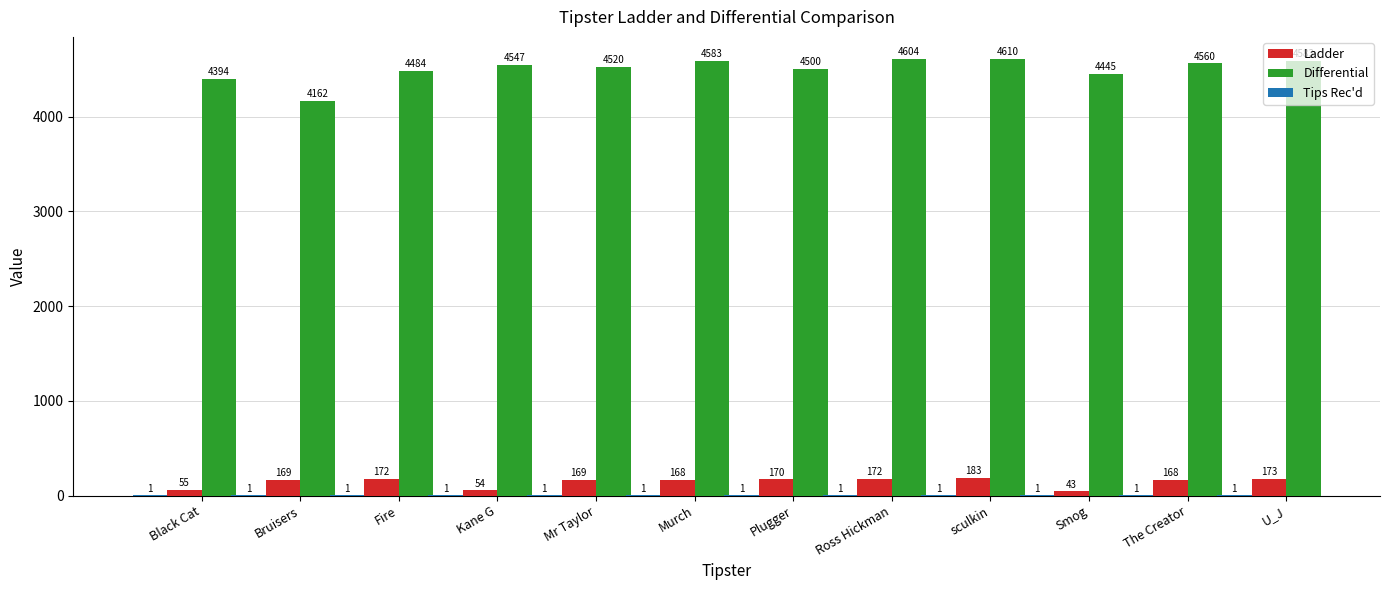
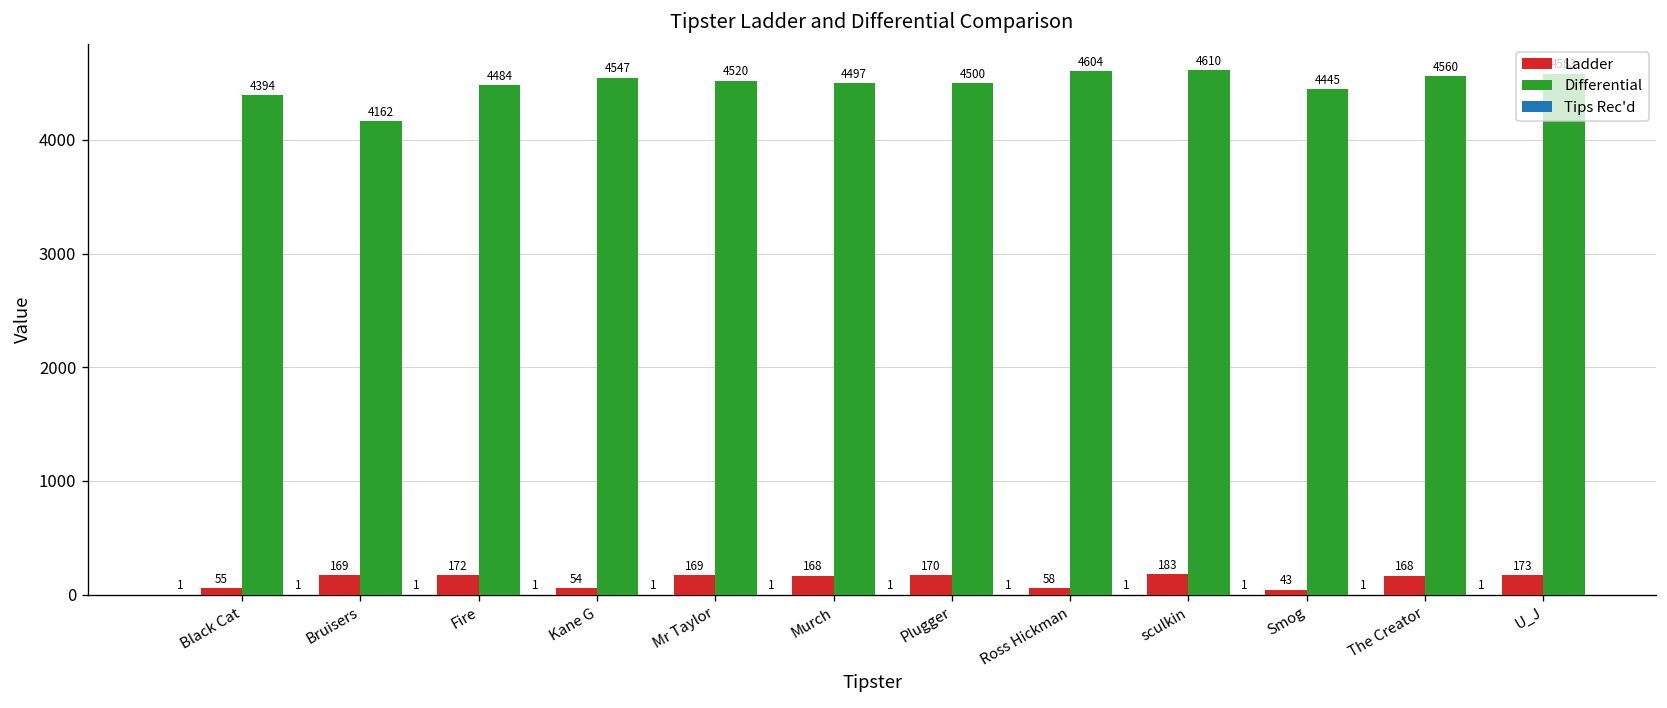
  {
    "Ladder": {
      "Black Cat": 55,
      "Bruisers": 169,
      "Fire": 172,
      "Kane G": 54,
      "Mr Taylor": 169,
      "Murch": 168,
      "Plugger": 170,
-     "Ross Hickman": 172,
+     "Ross Hickman": 58,
      "sculkin": 183,
      "Smog": 43,
      "The Creator": 168,
      "U_J": 173
    },
    "Differential": {
      "Black Cat": 4394,
      "Bruisers": 4162,
      "Fire": 4484,
      "Kane G": 4547,
      "Mr Taylor": 4520,
-     "Murch": 4583,
+     "Murch": 4497,
      "Plugger": 4500,
      "Ross Hickman": 4604,
      "sculkin": 4610,
      "Smog": 4445,
      "The Creator": 4560
    }
  }
